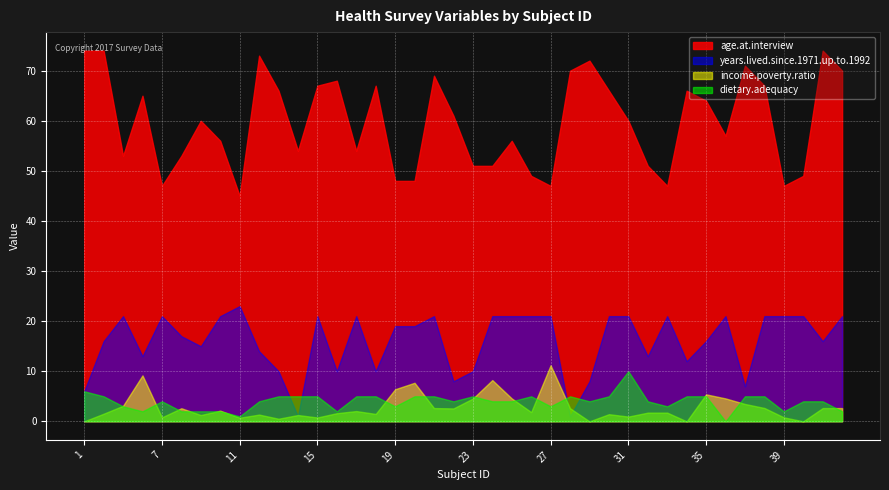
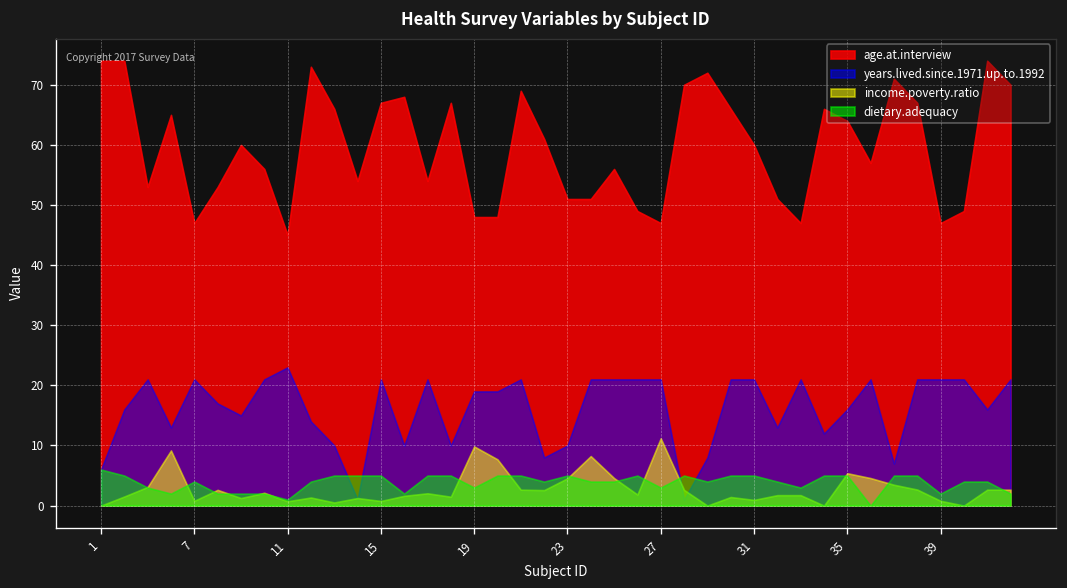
  {
    "age.at.interview": {
      "7": 47,
      "11": 45,
      "15": 67,
      "19": 48,
      "23": 51,
      "27": 47,
      "31": 60,
      "35": 64,
      "39": 47
    },
    "years.lived.since.1971.up.to.1992": {
      "7": 21,
      "11": 23,
      "15": 21,
      "19": 19,
      "23": 10,
      "27": 21,
      "31": 21,
      "35": 16,
      "39": 21
    },
    "income.poverty.ratio": {
      "1": 0,
      "7": 1,
      "15": 1,
-     "19": 6,
+     "19": 10,
      "27": 11,
      "31": 1,
      "39": 1
    },
    "dietary.adequacy": {
      "7": 4,
      "15": 5,
      "19": 3,
      "27": 3,
-     "31": 10,
+     "31": 5,
      "39": 2
    }
  }
